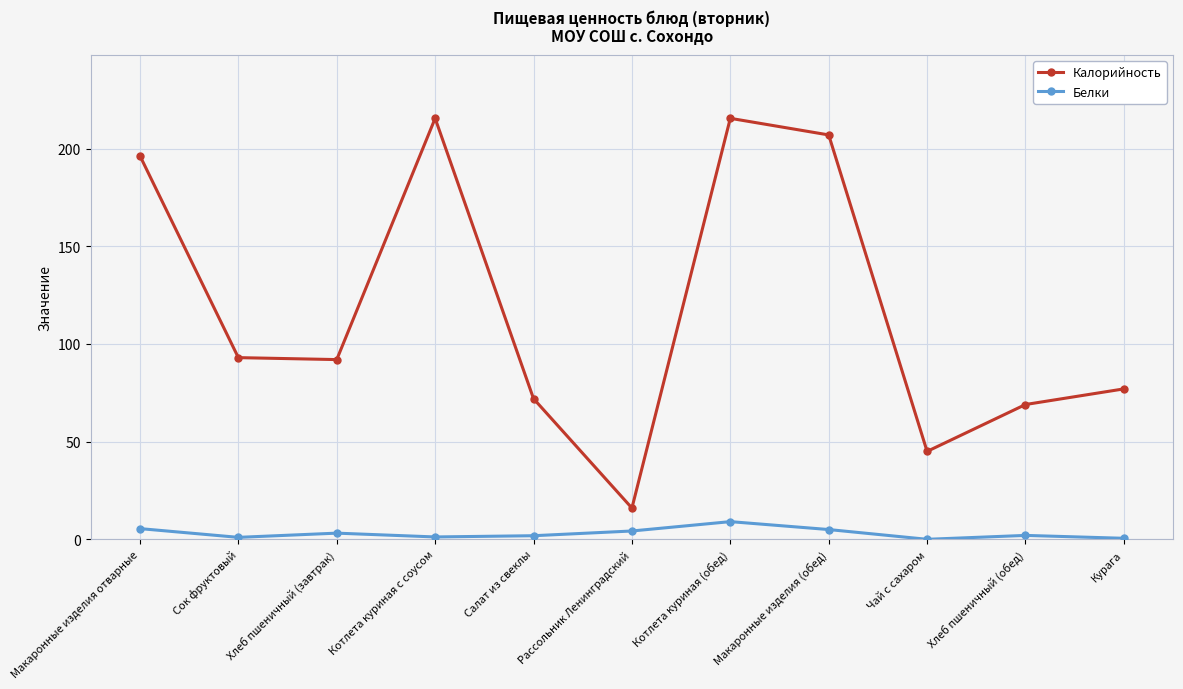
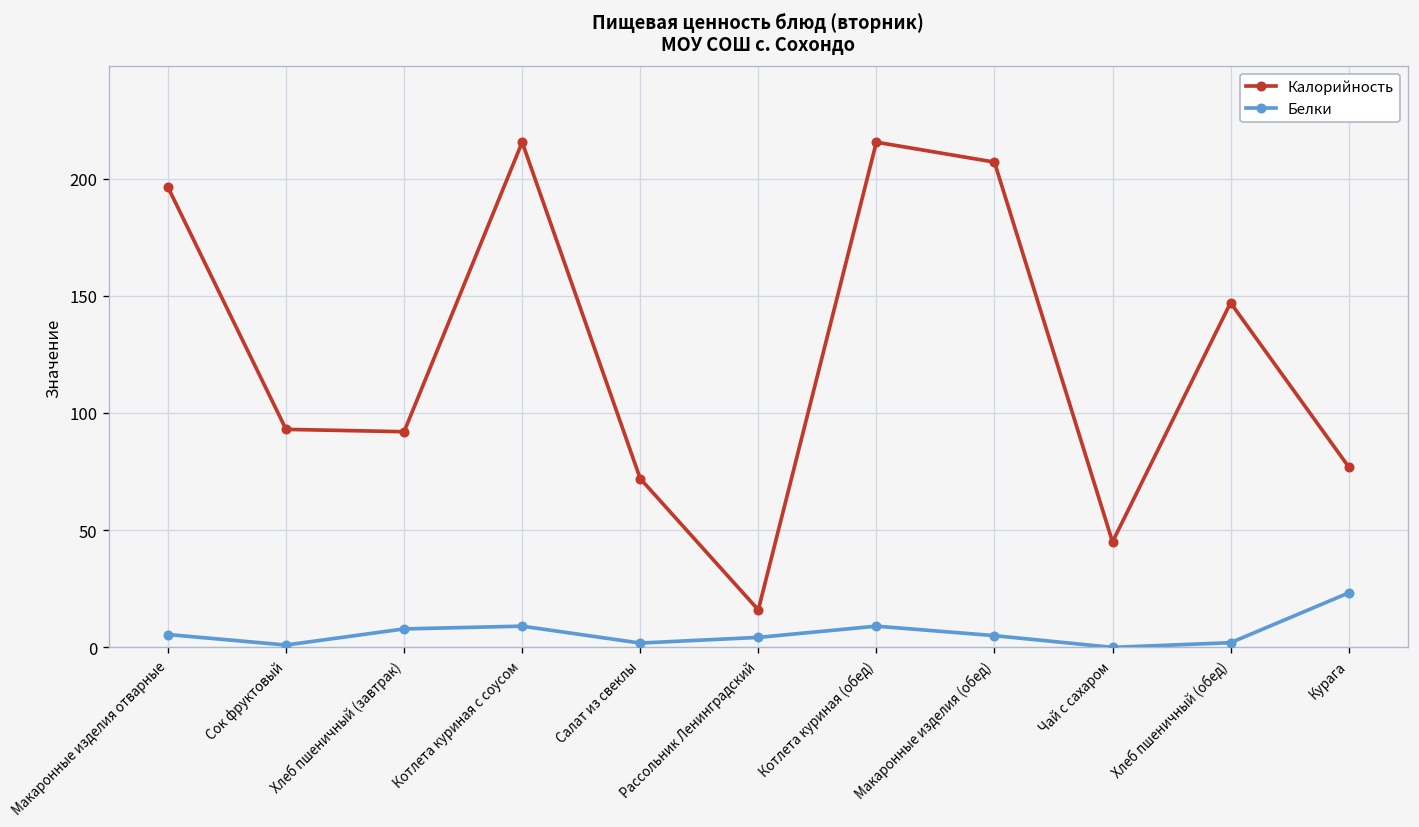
  {
    "Калорийность": {
      "Макаронные изделия отварные": 196,
      "Сок фруктовый": 93,
      "Хлеб пшеничный (завтрак)": 92,
      "Котлета куриная с соусом": 216,
      "Салат из свеклы": 72,
      "Рассольник Ленинградский": 16,
      "Котлета куриная (обед)": 216,
      "Макаронные изделия (обед)": 207,
      "Чай с сахаром": 45,
-     "Хлеб пшеничный (обед)": 69,
+     "Хлеб пшеничный (обед)": 147,
      "Курага": 77
    },
    "Белки": {
      "Макаронные изделия отварные": 5,
      "Сок фруктовый": 1,
-     "Хлеб пшеничный (завтрак)": 3,
-     "Котлета куриная с соусом": 1,
+     "Хлеб пшеничный (завтрак)": 8,
+     "Котлета куриная с соусом": 9,
      "Салат из свеклы": 2,
      "Рассольник Ленинградский": 4,
      "Котлета куриная (обед)": 9,
      "Макаронные изделия (обед)": 5,
      "Чай с сахаром": 0,
      "Хлеб пшеничный (обед)": 2,
-     "Курага": 1
+     "Курага": 23
    }
  }
